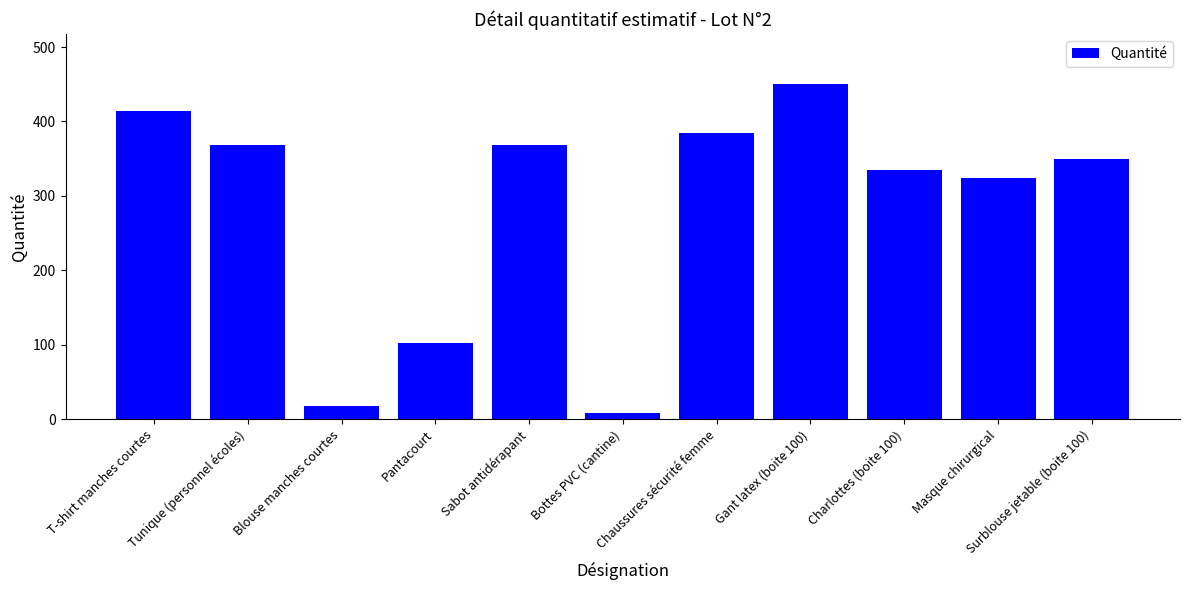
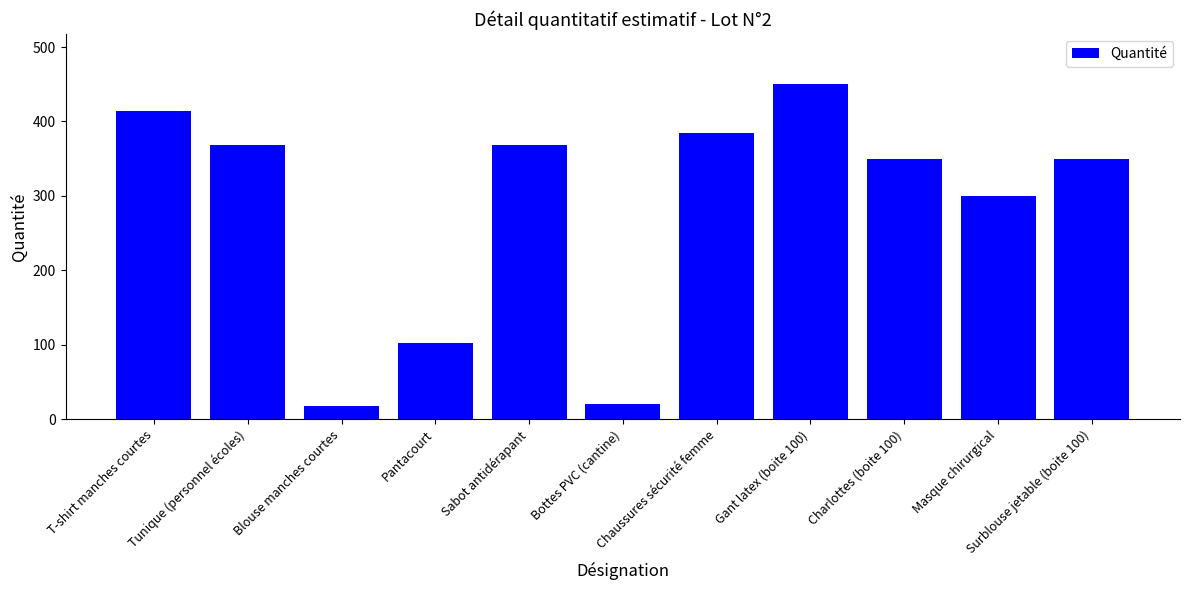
  {
    "T-shirt manches courtes": 410,
    "Tunique (personnel écoles)": 370,
    "Blouse manches courtes": 20,
    "Pantacourt": 100,
    "Sabot antidérapant": 370,
-   "Bottes PVC (cantine)": 10,
+   "Bottes PVC (cantine)": 20,
    "Chaussures sécurité femme": 390,
    "Gant latex (boite 100)": 450,
-   "Charlottes (boite 100)": 340,
-   "Masque chirurgical": 320,
+   "Charlottes (boite 100)": 350,
+   "Masque chirurgical": 300,
    "Surblouse jetable (boite 100)": 350
  }
